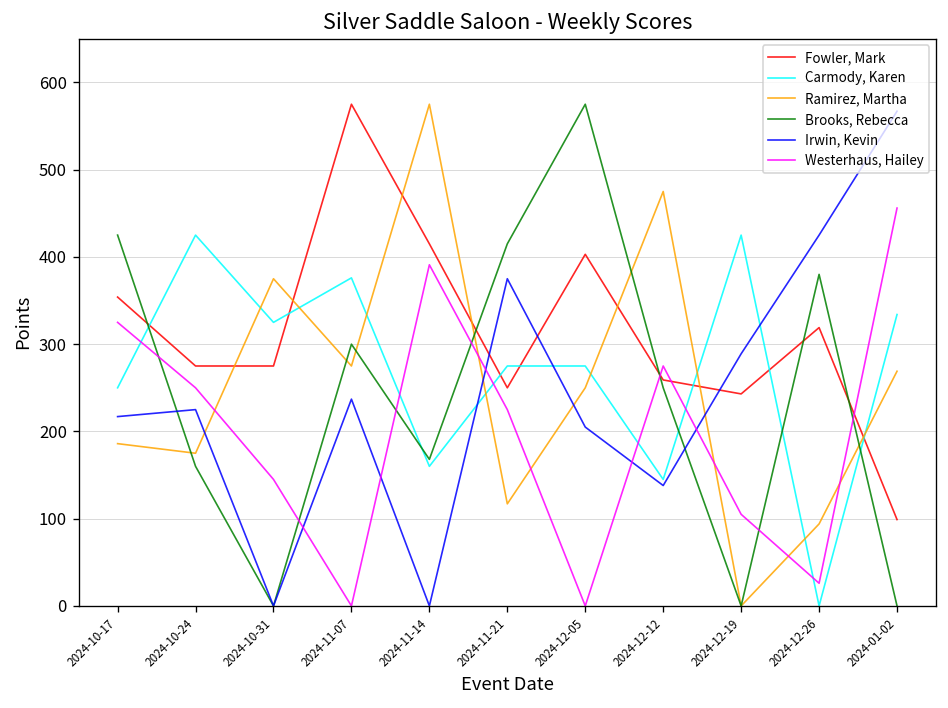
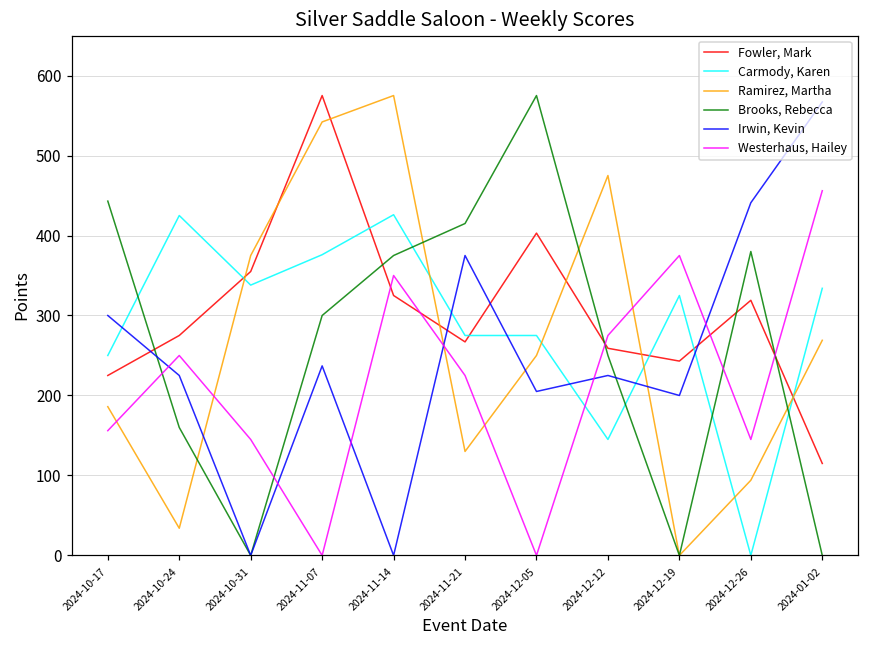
  {
    "Fowler, Mark": {
-     "2024-10-17": 350,
+     "2024-10-17": 230,
      "2024-10-24": 280,
-     "2024-10-31": 280,
+     "2024-10-31": 360,
      "2024-11-07": 580,
-     "2024-11-14": 420,
-     "2024-11-21": 250,
+     "2024-11-14": 330,
+     "2024-11-21": 270,
      "2024-12-05": 400,
      "2024-12-12": 260,
      "2024-12-19": 240,
      "2024-12-26": 320,
-     "2024-01-02": 100
+     "2024-01-02": 120
    },
    "Carmody, Karen": {
      "2024-10-17": 250,
      "2024-10-24": 430,
-     "2024-10-31": 330,
+     "2024-10-31": 340,
      "2024-11-07": 380,
-     "2024-11-14": 160,
+     "2024-11-14": 430,
      "2024-11-21": 280,
      "2024-12-05": 280,
      "2024-12-12": 150,
-     "2024-12-19": 430,
+     "2024-12-19": 330,
      "2024-12-26": 0,
      "2024-01-02": 330
    },
    "Ramirez, Martha": {
      "2024-10-17": 190,
-     "2024-10-24": 180,
+     "2024-10-24": 30,
      "2024-10-31": 380,
-     "2024-11-07": 280,
+     "2024-11-07": 540,
      "2024-11-14": 580,
-     "2024-11-21": 120,
+     "2024-11-21": 130,
      "2024-12-05": 250,
      "2024-12-12": 480,
      "2024-12-26": 90,
      "2024-01-02": 270
    },
    "Brooks, Rebecca": {
-     "2024-10-17": 430,
+     "2024-10-17": 440,
      "2024-10-24": 160,
      "2024-11-07": 300,
-     "2024-11-14": 170,
+     "2024-11-14": 380,
      "2024-11-21": 420,
      "2024-12-05": 580,
      "2024-12-12": 250,
      "2024-12-26": 380,
      "2024-01-02": 0
    },
    "Irwin, Kevin": {
-     "2024-10-17": 220,
+     "2024-10-17": 300,
      "2024-10-24": 230,
      "2024-11-07": 240,
      "2024-11-14": 0,
      "2024-11-21": 380,
      "2024-12-05": 210,
-     "2024-12-12": 140,
-     "2024-12-19": 290,
-     "2024-12-26": 430
+     "2024-12-12": 230,
+     "2024-12-19": 200,
+     "2024-12-26": 440
    },
    "Westerhaus, Hailey": {
-     "2024-10-17": 330,
+     "2024-10-17": 160,
      "2024-10-24": 250,
      "2024-10-31": 150,
      "2024-11-07": 0,
-     "2024-11-14": 390,
+     "2024-11-14": 350,
      "2024-11-21": 230,
      "2024-12-05": 0,
      "2024-12-12": 280,
-     "2024-12-19": 110,
-     "2024-12-26": 30,
+     "2024-12-19": 380,
+     "2024-12-26": 150,
      "2024-01-02": 460
    }
  }
